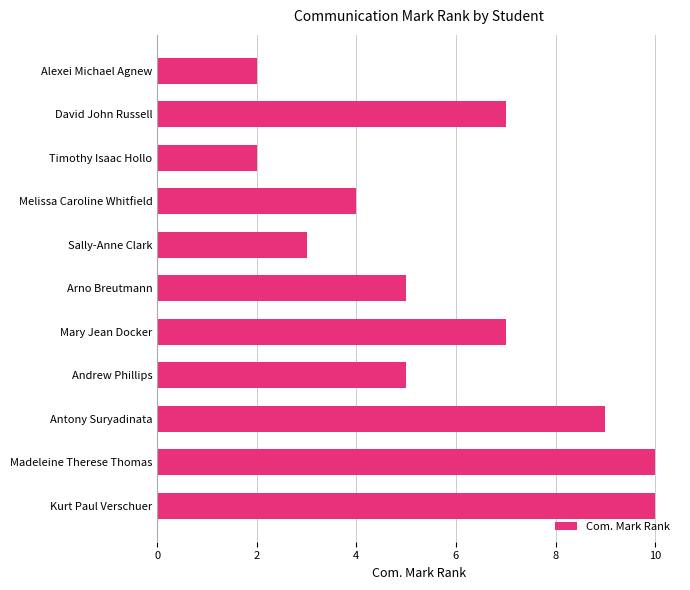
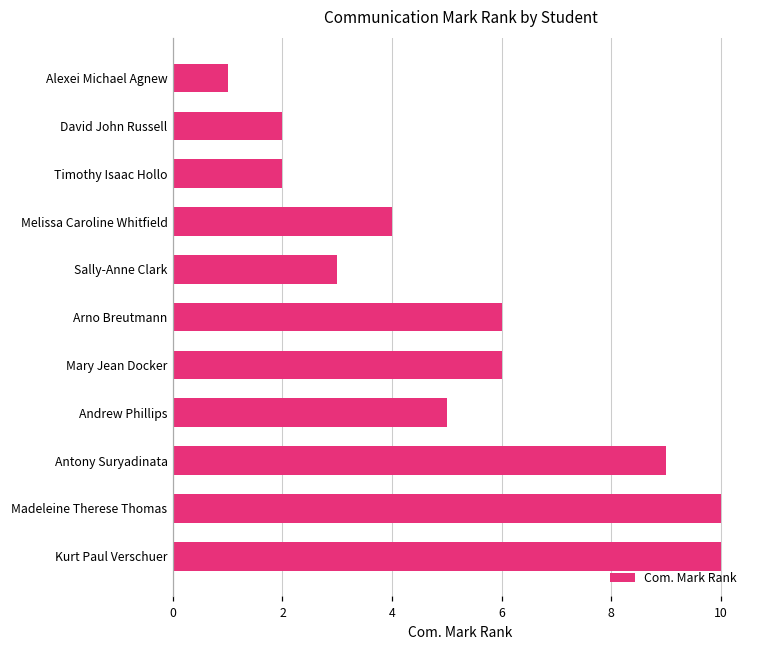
  {
-   "Alexei Michael Agnew": 2,
-   "David John Russell": 7,
+   "Alexei Michael Agnew": 1,
+   "David John Russell": 2,
    "Timothy Isaac Hollo": 2,
    "Melissa Caroline Whitfield": 4,
    "Sally-Anne Clark": 3,
-   "Arno Breutmann": 5,
-   "Mary Jean Docker": 7,
+   "Arno Breutmann": 6,
+   "Mary Jean Docker": 6,
    "Andrew Phillips": 5,
    "Antony Suryadinata": 9,
    "Madeleine Therese Thomas": 10,
    "Kurt Paul Verschuer": 10
  }
